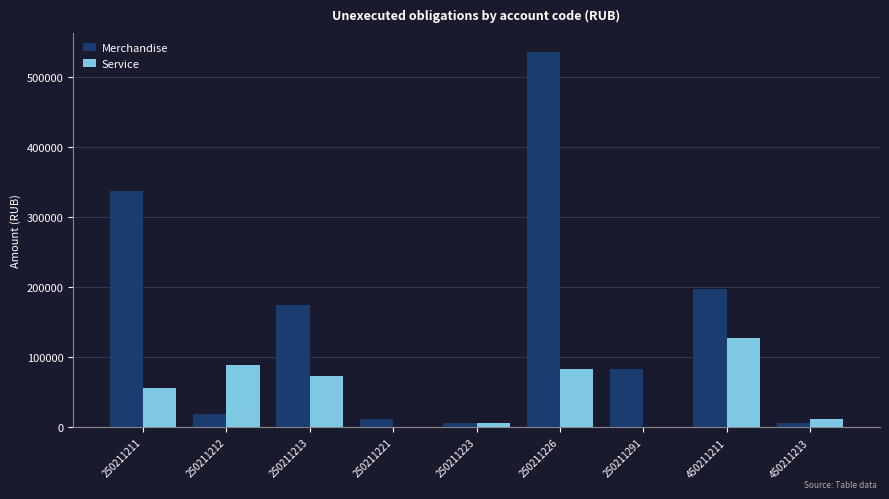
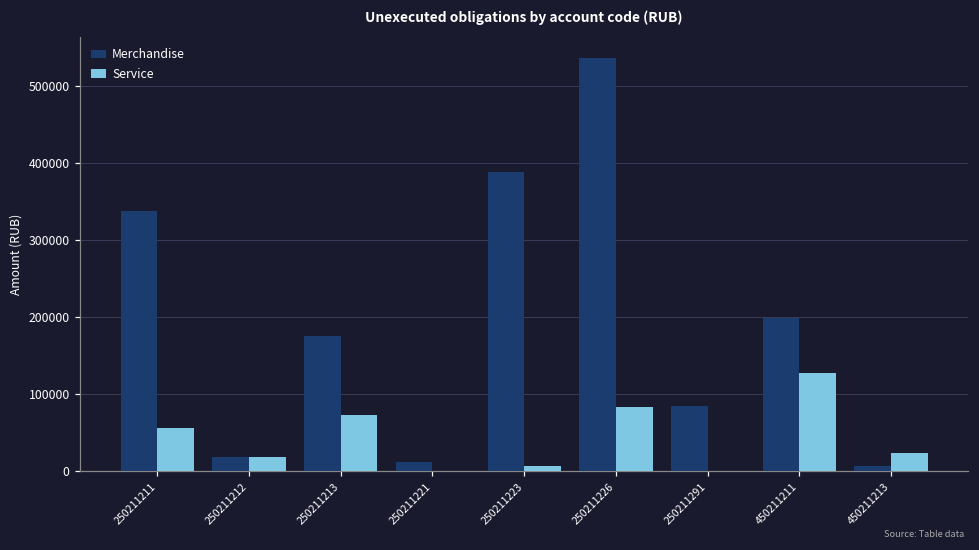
  {
    "Merchandise": {
      "250211211": 340000,
      "250211212": 20000,
      "250211213": 180000,
      "250211221": 10000,
-     "250211223": 10000,
+     "250211223": 390000,
      "250211226": 540000,
      "250211291": 80000,
      "450211211": 200000,
      "450211213": 10000
    },
    "Service": {
      "250211211": 60000,
-     "250211212": 90000,
+     "250211212": 20000,
      "250211213": 70000,
      "250211223": 10000,
      "250211226": 80000,
      "450211211": 130000,
-     "450211213": 10000
+     "450211213": 20000
    }
  }
